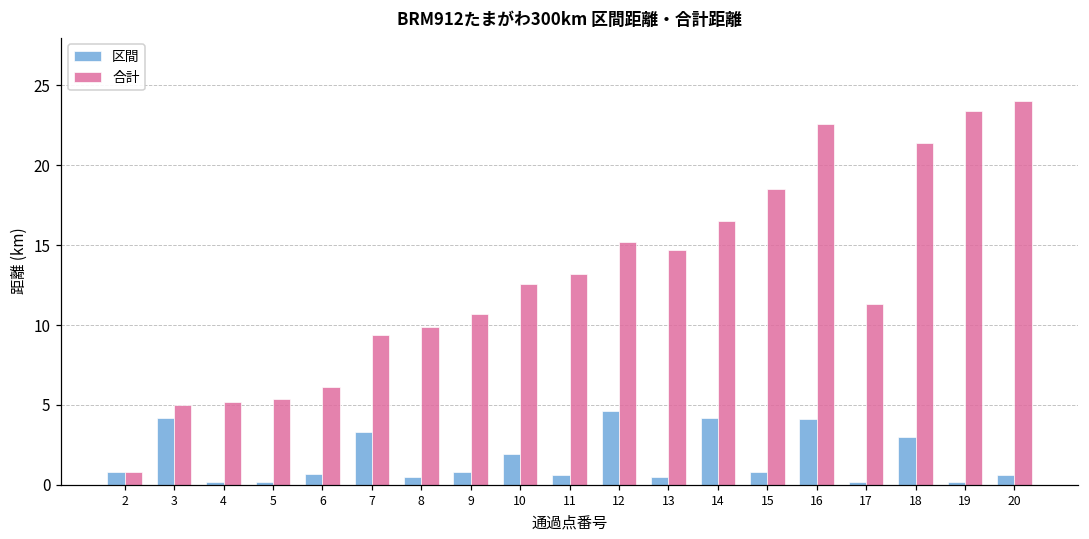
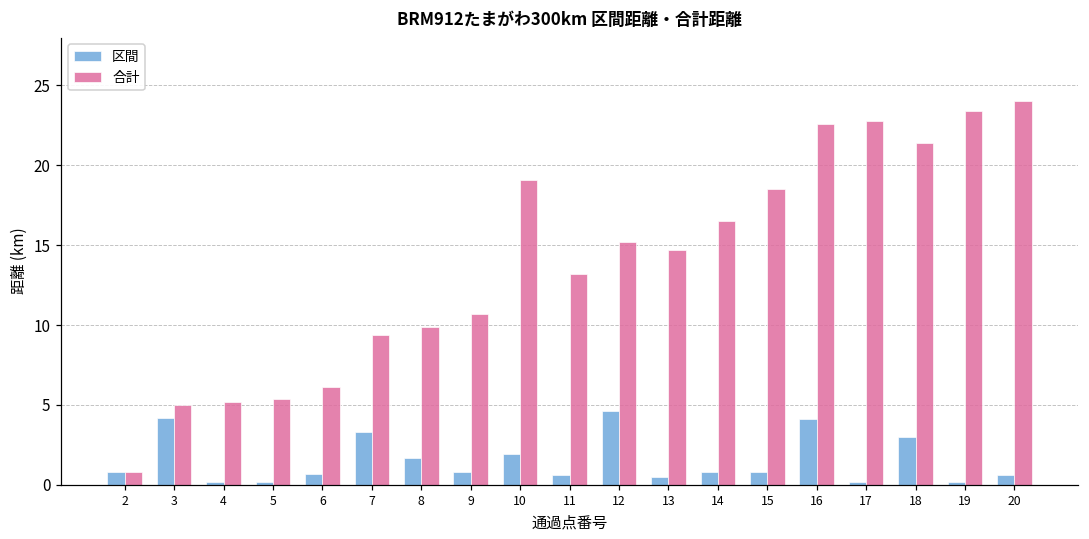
  {
    "区間": {
      "2": 0.8,
      "3": 4.2,
      "4": 0.2,
      "5": 0.2,
      "6": 0.7,
      "7": 3.3,
-     "8": 0.5,
+     "8": 1.7,
      "9": 0.8,
      "10": 1.9,
      "11": 0.6,
      "12": 4.6,
      "13": 0.5,
-     "14": 4.2,
+     "14": 0.8,
      "15": 0.8,
      "16": 4.1,
      "17": 0.2,
      "18": 3.0,
      "19": 0.2,
      "20": 0.6
    },
    "合計": {
      "2": 0.8,
      "3": 5.0,
      "4": 5.2,
      "5": 5.4,
      "6": 6.1,
      "7": 9.4,
      "8": 9.9,
      "9": 10.7,
-     "10": 12.6,
+     "10": 19.1,
      "11": 13.2,
      "12": 15.2,
      "13": 14.7,
      "14": 16.5,
      "15": 18.5,
      "16": 22.6,
-     "17": 11.3,
+     "17": 22.8,
      "18": 21.4,
      "19": 23.4,
      "20": 24.0
    }
  }
